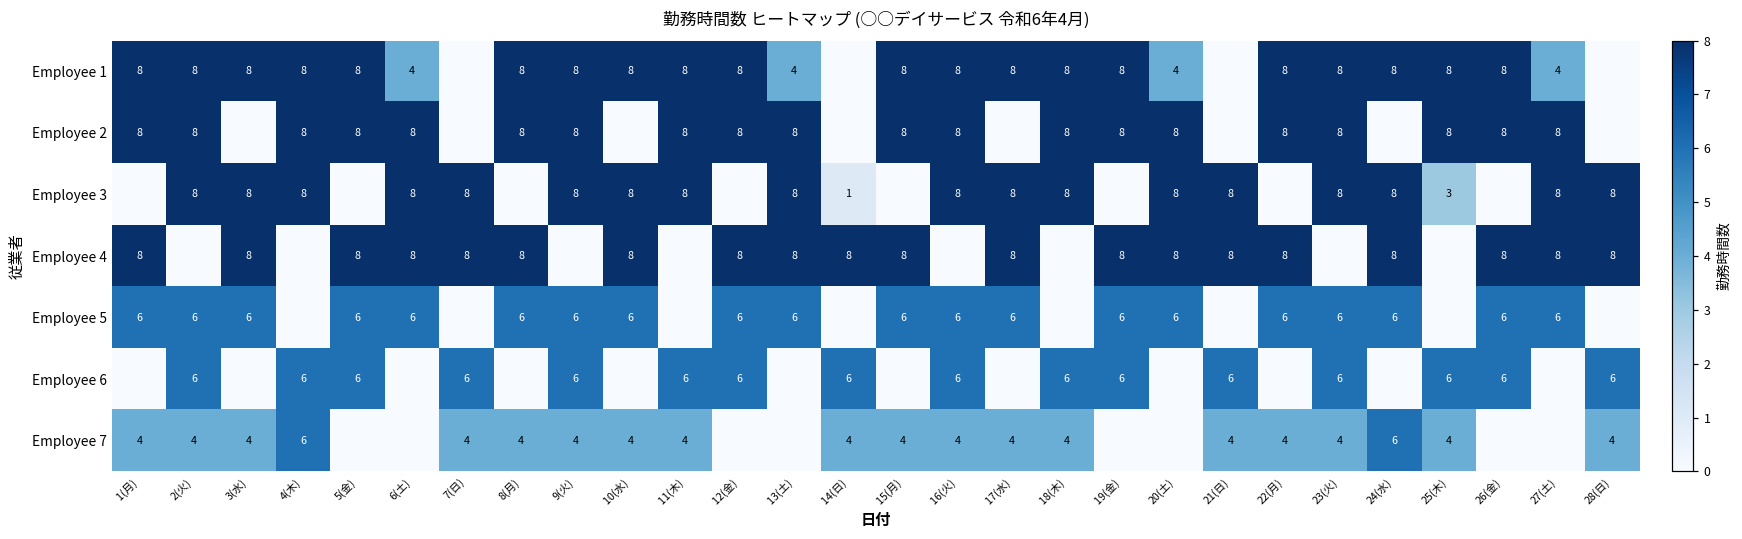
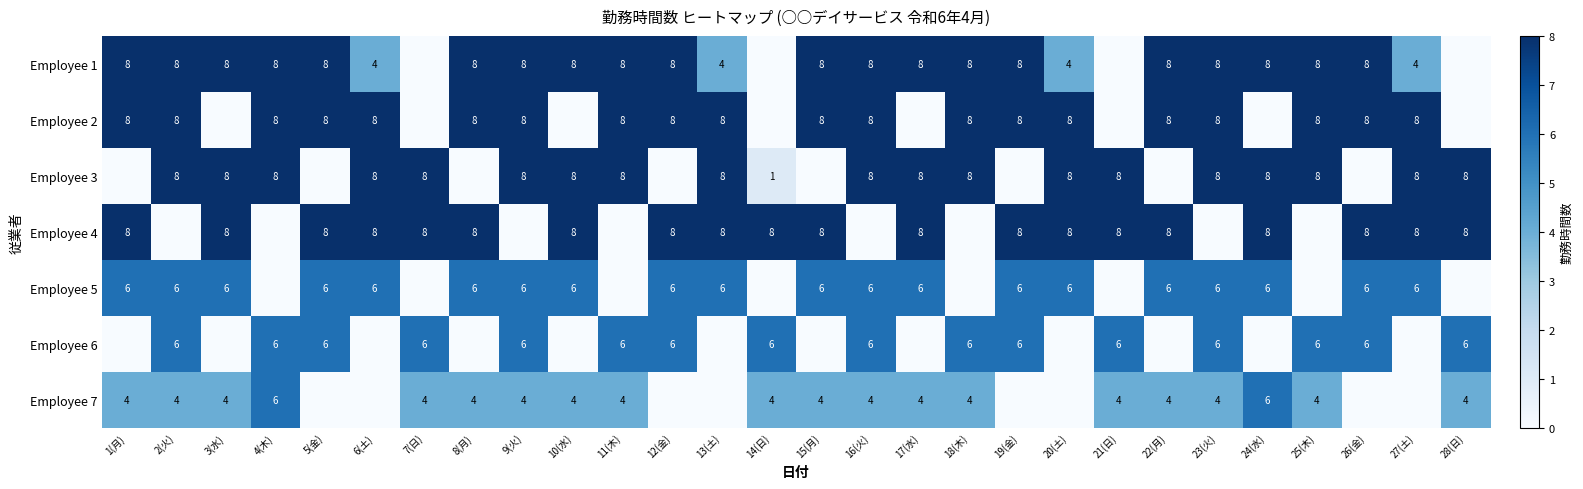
  {
    "Employee 1": {
      "1(月)": 8,
      "2(火)": 8,
      "3(水)": 8,
      "4(木)": 8,
      "5(金)": 8,
      "6(土)": 4,
      "8(月)": 8,
      "9(火)": 8,
      "10(水)": 8,
      "11(木)": 8,
      "12(金)": 8,
      "13(土)": 4,
      "15(月)": 8,
      "16(火)": 8,
      "17(水)": 8,
      "18(木)": 8,
      "19(金)": 8,
      "20(土)": 4,
      "22(月)": 8,
      "23(火)": 8,
      "24(水)": 8,
      "25(木)": 8,
      "26(金)": 8,
      "27(土)": 4
    },
    "Employee 2": {
      "1(月)": 8,
      "2(火)": 8,
      "4(木)": 8,
      "5(金)": 8,
      "6(土)": 8,
      "8(月)": 8,
      "9(火)": 8,
      "11(木)": 8,
      "12(金)": 8,
      "13(土)": 8,
      "15(月)": 8,
      "16(火)": 8,
      "18(木)": 8,
      "19(金)": 8,
      "20(土)": 8,
      "22(月)": 8,
      "23(火)": 8,
      "25(木)": 8,
      "26(金)": 8,
      "27(土)": 8
    },
    "Employee 3": {
      "2(火)": 8,
      "3(水)": 8,
      "4(木)": 8,
      "6(土)": 8,
      "7(日)": 8,
      "9(火)": 8,
      "10(水)": 8,
      "11(木)": 8,
      "13(土)": 8,
      "14(日)": 1,
      "16(火)": 8,
      "17(水)": 8,
      "18(木)": 8,
      "20(土)": 8,
      "21(日)": 8,
      "23(火)": 8,
      "24(水)": 8,
-     "25(木)": 3,
+     "25(木)": 8,
      "27(土)": 8,
      "28(日)": 8
    },
    "Employee 4": {
      "1(月)": 8,
      "3(水)": 8,
      "5(金)": 8,
      "6(土)": 8,
      "7(日)": 8,
      "8(月)": 8,
      "10(水)": 8,
      "12(金)": 8,
      "13(土)": 8,
      "14(日)": 8,
      "15(月)": 8,
      "17(水)": 8,
      "19(金)": 8,
      "20(土)": 8,
      "21(日)": 8,
      "22(月)": 8,
      "24(水)": 8,
      "26(金)": 8,
      "27(土)": 8,
      "28(日)": 8
    },
    "Employee 5": {
      "1(月)": 6,
      "2(火)": 6,
      "3(水)": 6,
      "5(金)": 6,
      "6(土)": 6,
      "8(月)": 6,
      "9(火)": 6,
      "10(水)": 6,
      "12(金)": 6,
      "13(土)": 6,
      "15(月)": 6,
      "16(火)": 6,
      "17(水)": 6,
      "19(金)": 6,
      "20(土)": 6,
      "22(月)": 6,
      "23(火)": 6,
      "24(水)": 6,
      "26(金)": 6,
      "27(土)": 6
    },
    "Employee 6": {
      "2(火)": 6,
      "4(木)": 6,
      "5(金)": 6,
      "7(日)": 6,
      "9(火)": 6,
      "11(木)": 6,
      "12(金)": 6,
      "14(日)": 6,
      "16(火)": 6,
      "18(木)": 6,
      "19(金)": 6,
      "21(日)": 6,
      "23(火)": 6,
      "25(木)": 6,
      "26(金)": 6,
      "28(日)": 6
    },
    "Employee 7": {
      "1(月)": 4,
      "2(火)": 4,
      "3(水)": 4,
      "4(木)": 6,
      "7(日)": 4,
      "8(月)": 4,
      "9(火)": 4,
      "10(水)": 4,
      "11(木)": 4,
      "14(日)": 4,
      "15(月)": 4,
      "16(火)": 4,
      "17(水)": 4,
      "18(木)": 4,
      "21(日)": 4,
      "22(月)": 4,
      "23(火)": 4,
      "24(水)": 6,
      "25(木)": 4,
      "28(日)": 4
    }
  }
